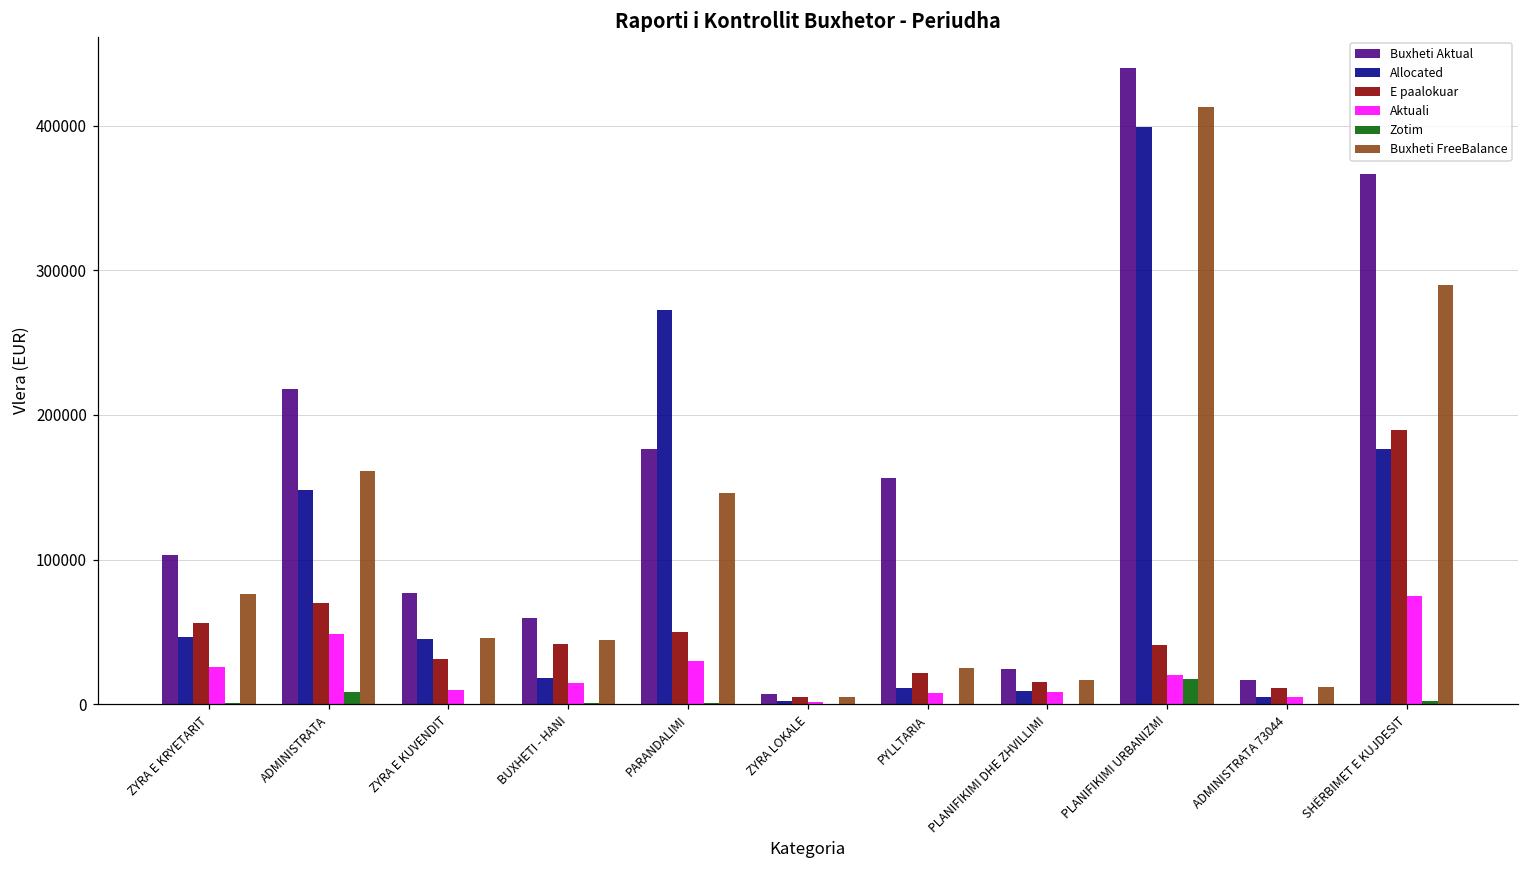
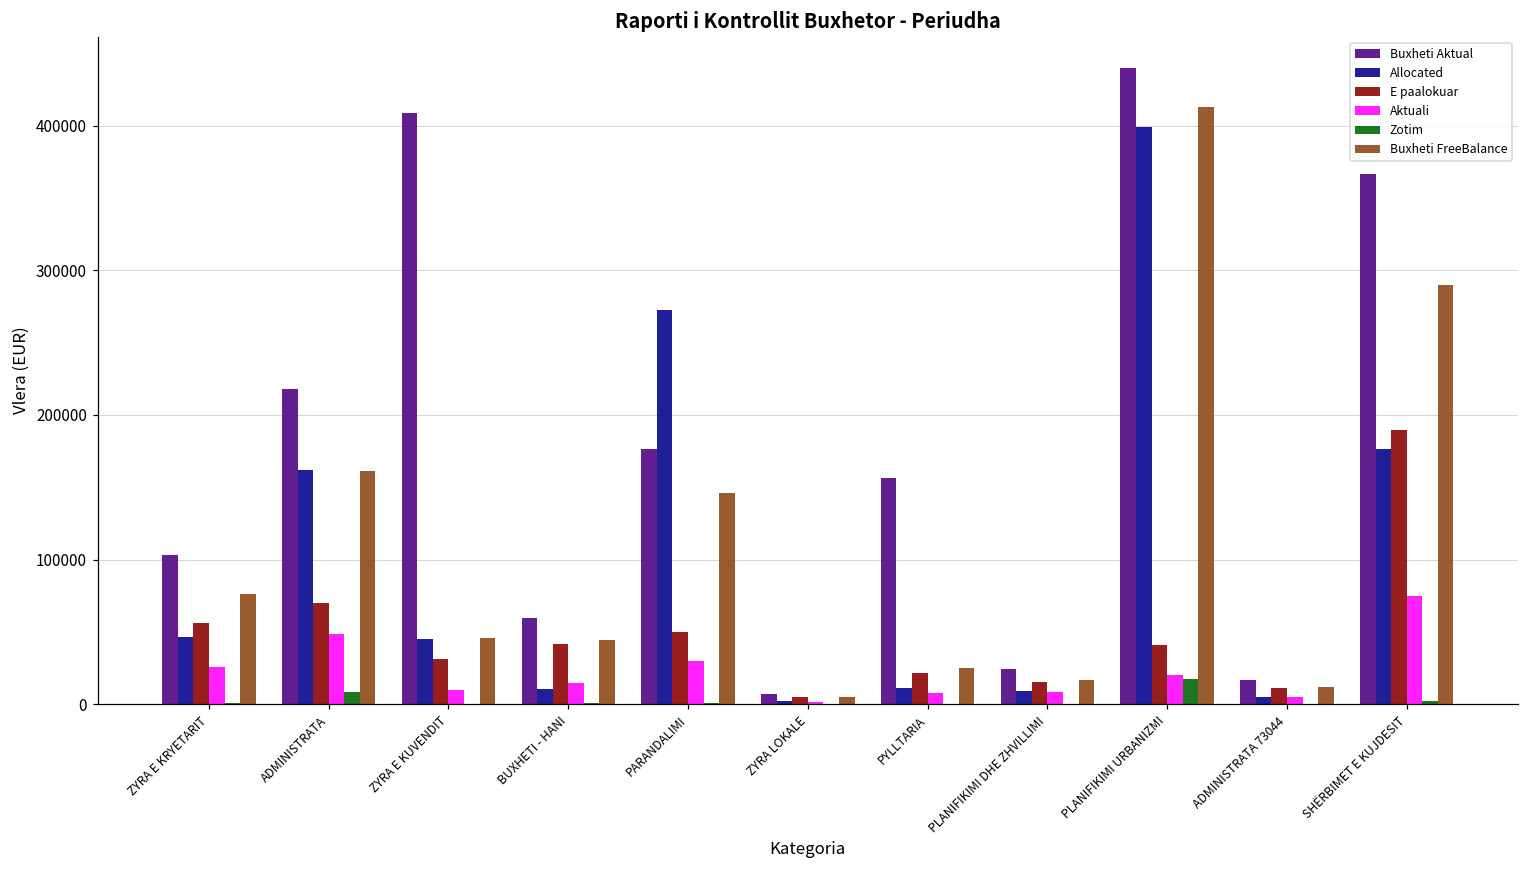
  {
    "Buxheti Aktual": {
      "ZYRA E KRYETARIT": 103000,
      "ADMINISTRATA": 218000,
-     "ZYRA E KUVENDIT": 77000,
+     "ZYRA E KUVENDIT": 409000,
      "BUXHETI - HANI": 60000,
      "PARANDALIMI": 176000,
      "ZYRA LOKALE": 7000,
      "PYLLTARIA": 157000,
      "PLANIFIKIMI DHE ZHVILLIMI": 25000,
      "PLANIFIKIMI URBANIZMI": 440000,
      "ADMINISTRATA 73044": 17000,
      "SHËRBIMET E KUJDESIT": 366000
    },
    "Allocated": {
      "ZYRA E KRYETARIT": 47000,
-     "ADMINISTRATA": 148000,
+     "ADMINISTRATA": 162000,
      "ZYRA E KUVENDIT": 45000,
-     "BUXHETI - HANI": 18000,
+     "BUXHETI - HANI": 10000,
      "PARANDALIMI": 272000,
      "ZYRA LOKALE": 2000,
      "PYLLTARIA": 11000,
      "PLANIFIKIMI DHE ZHVILLIMI": 9000,
      "PLANIFIKIMI URBANIZMI": 399000,
      "ADMINISTRATA 73044": 5000,
      "SHËRBIMET E KUJDESIT": 177000
    },
    "E paalokuar": {
      "ZYRA E KRYETARIT": 56000,
      "ADMINISTRATA": 70000,
      "ZYRA E KUVENDIT": 31000,
      "BUXHETI - HANI": 41000,
      "PARANDALIMI": 50000,
      "ZYRA LOKALE": 5000,
      "PYLLTARIA": 21000,
      "PLANIFIKIMI DHE ZHVILLIMI": 16000,
      "PLANIFIKIMI URBANIZMI": 41000,
      "ADMINISTRATA 73044": 11000,
      "SHËRBIMET E KUJDESIT": 190000
    },
    "Aktuali": {
      "ZYRA E KRYETARIT": 26000,
      "ADMINISTRATA": 48000,
      "ZYRA E KUVENDIT": 9000,
      "BUXHETI - HANI": 14000,
      "PARANDALIMI": 30000,
      "PYLLTARIA": 8000,
      "PLANIFIKIMI DHE ZHVILLIMI": 8000,
      "PLANIFIKIMI URBANIZMI": 20000,
      "ADMINISTRATA 73044": 5000,
      "SHËRBIMET E KUJDESIT": 74000
    },
    "Zotim": {
      "ADMINISTRATA": 9000,
      "ZYRA E KUVENDIT": 0,
      "ZYRA LOKALE": 0,
      "PYLLTARIA": 0,
      "PLANIFIKIMI DHE ZHVILLIMI": 0,
      "PLANIFIKIMI URBANIZMI": 18000,
      "ADMINISTRATA 73044": 0,
      "SHËRBIMET E KUJDESIT": 2000
    },
    "Buxheti FreeBalance": {
      "ZYRA E KRYETARIT": 76000,
      "ADMINISTRATA": 161000,
      "ZYRA E KUVENDIT": 46000,
      "BUXHETI - HANI": 44000,
      "PARANDALIMI": 146000,
      "ZYRA LOKALE": 5000,
      "PYLLTARIA": 25000,
      "PLANIFIKIMI DHE ZHVILLIMI": 16000,
      "PLANIFIKIMI URBANIZMI": 413000,
      "ADMINISTRATA 73044": 12000,
      "SHËRBIMET E KUJDESIT": 290000
    }
  }
